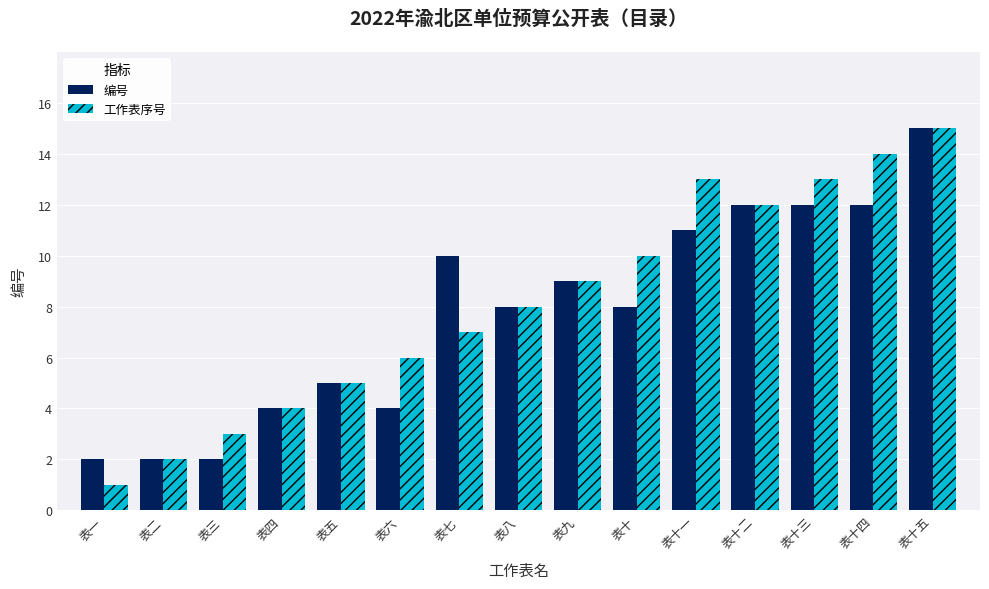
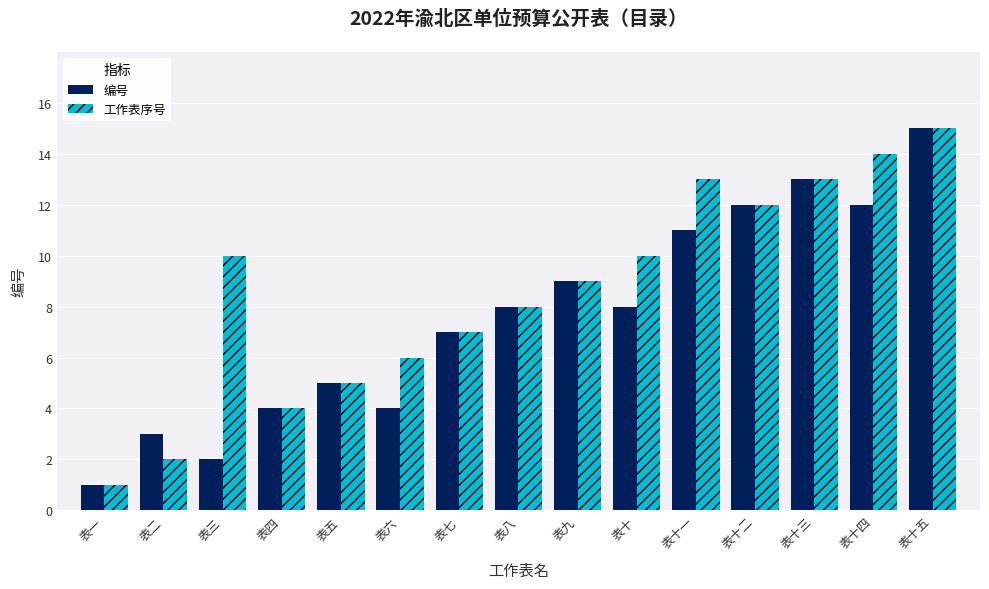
  {
    "编号": {
-     "表一": 2,
-     "表二": 2,
+     "表一": 1,
+     "表二": 3,
      "表三": 2,
      "表四": 4,
      "表五": 5,
      "表六": 4,
-     "表七": 10,
+     "表七": 7,
      "表八": 8,
      "表九": 9,
      "表十": 8,
      "表十一": 11,
      "表十二": 12,
-     "表十三": 12,
+     "表十三": 13,
      "表十四": 12,
      "表十五": 15
    },
    "工作表序号": {
      "表一": 1,
      "表二": 2,
-     "表三": 3,
+     "表三": 10,
      "表四": 4,
      "表五": 5,
      "表六": 6,
      "表七": 7,
      "表八": 8,
      "表九": 9,
      "表十": 10,
      "表十一": 13,
      "表十二": 12,
      "表十三": 13,
      "表十四": 14,
      "表十五": 15
    }
  }
